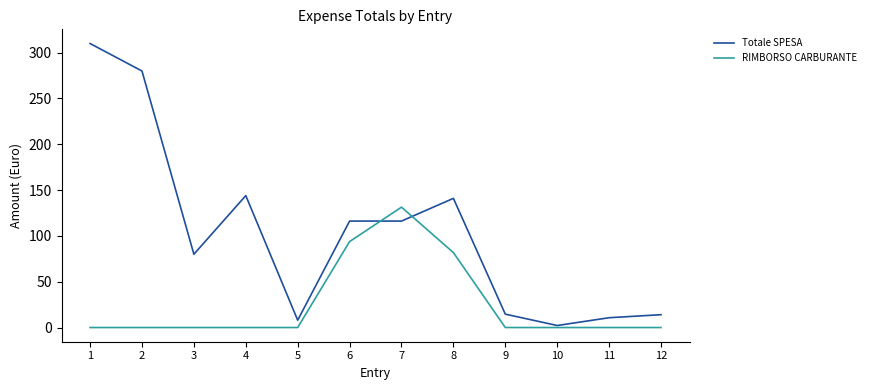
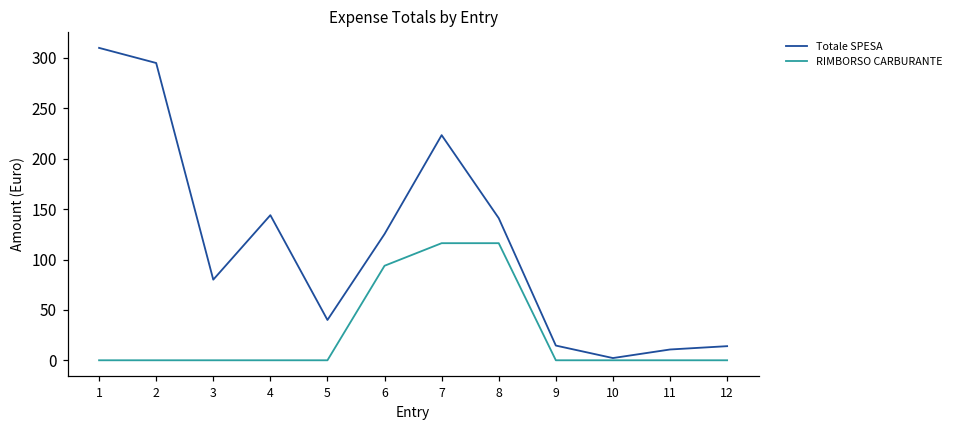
  {
    "Totale SPESA": {
      "1": 310,
-     "2": 280,
+     "2": 300,
      "3": 80,
      "4": 140,
-     "5": 10,
-     "6": 120,
-     "7": 120,
+     "5": 40,
+     "6": 130,
+     "7": 220,
      "8": 140,
      "9": 10,
      "11": 10,
      "12": 10
    },
    "RIMBORSO CARBURANTE": {
      "1": 0,
      "2": 0,
      "3": 0,
      "4": 0,
      "5": 0,
      "6": 90,
-     "7": 130,
-     "8": 80,
+     "7": 120,
+     "8": 120,
      "9": 0,
      "11": 0,
      "12": 0
    }
  }
